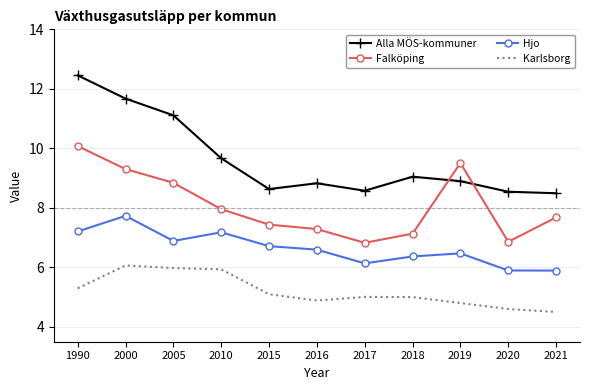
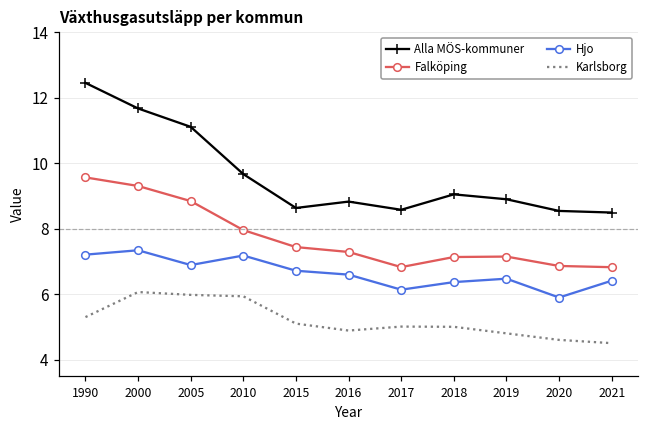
  {
    "Alla MÖS-kommuner": {
      "1990": 12.5,
      "2000": 11.7,
      "2005": 11.1,
      "2010": 9.7,
      "2015": 8.6,
      "2016": 8.8,
      "2017": 8.6,
      "2018": 9.0,
      "2019": 8.9,
      "2020": 8.5,
      "2021": 8.5
    },
    "Falköping": {
-     "1990": 10.1,
+     "1990": 9.6,
      "2000": 9.3,
      "2005": 8.8,
      "2010": 8.0,
      "2015": 7.4,
      "2016": 7.3,
      "2017": 6.8,
      "2018": 7.1,
-     "2019": 9.5,
+     "2019": 7.1,
      "2020": 6.9,
-     "2021": 7.7
+     "2021": 6.8
    },
    "Hjo": {
      "1990": 7.2,
-     "2000": 7.7,
+     "2000": 7.3,
      "2005": 6.9,
      "2010": 7.2,
      "2015": 6.7,
      "2016": 6.6,
      "2017": 6.1,
      "2018": 6.4,
      "2019": 6.5,
      "2020": 5.9,
-     "2021": 5.9
+     "2021": 6.4
    },
    "Karlsborg": {
      "1990": 5.3,
      "2000": 6.1,
      "2005": 6.0,
      "2010": 5.9,
      "2015": 5.1,
      "2016": 4.9,
      "2017": 5.0,
      "2018": 5.0,
      "2019": 4.8,
      "2020": 4.6,
      "2021": 4.5
    }
  }
